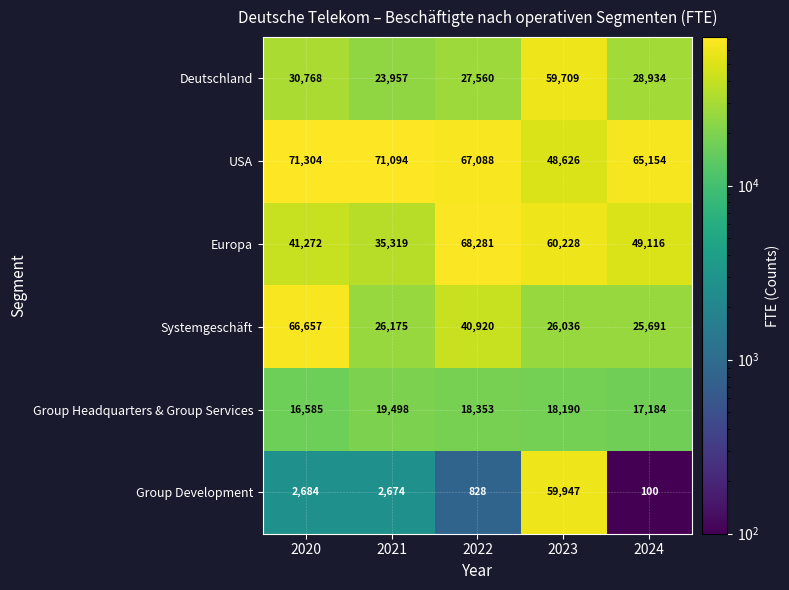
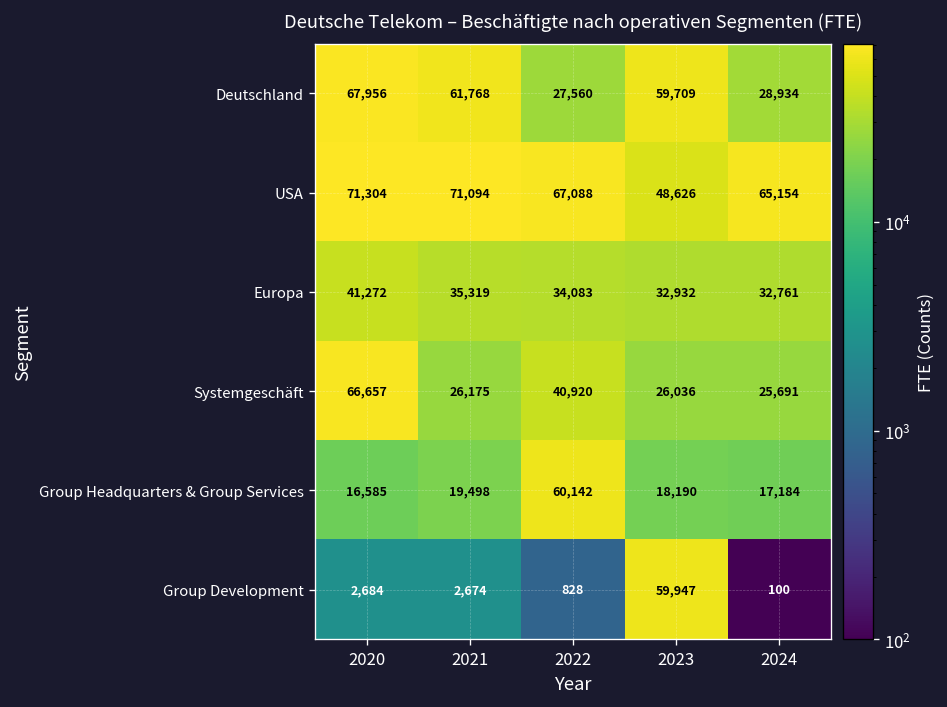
  {
    "Deutschland": {
-     "2020": "30,768",
-     "2021": "23,957",
+     "2020": "67,956",
+     "2021": "61,768",
      "2022": "27,560",
      "2023": "59,709",
      "2024": "28,934"
    },
    "USA": {
      "2020": "71,304",
      "2021": "71,094",
      "2022": "67,088",
      "2023": "48,626",
      "2024": "65,154"
    },
    "Europa": {
      "2020": "41,272",
      "2021": "35,319",
-     "2022": "68,281",
-     "2023": "60,228",
-     "2024": "49,116"
+     "2022": "34,083",
+     "2023": "32,932",
+     "2024": "32,761"
    },
    "Systemgeschäft": {
      "2020": "66,657",
      "2021": "26,175",
      "2022": "40,920",
      "2023": "26,036",
      "2024": "25,691"
    },
    "Group Headquarters & Group Services": {
      "2020": "16,585",
      "2021": "19,498",
-     "2022": "18,353",
+     "2022": "60,142",
      "2023": "18,190",
      "2024": "17,184"
    },
    "Group Development": {
      "2020": "2,684",
      "2021": "2,674",
      "2022": "828",
      "2023": "59,947",
      "2024": "100"
    }
  }
